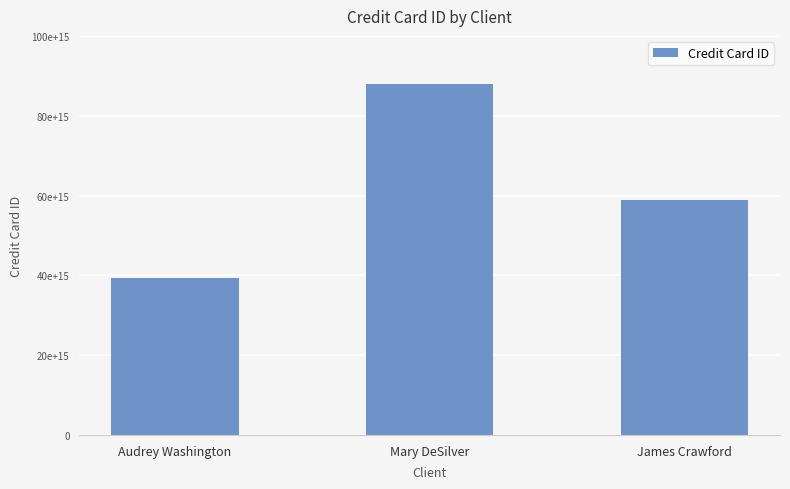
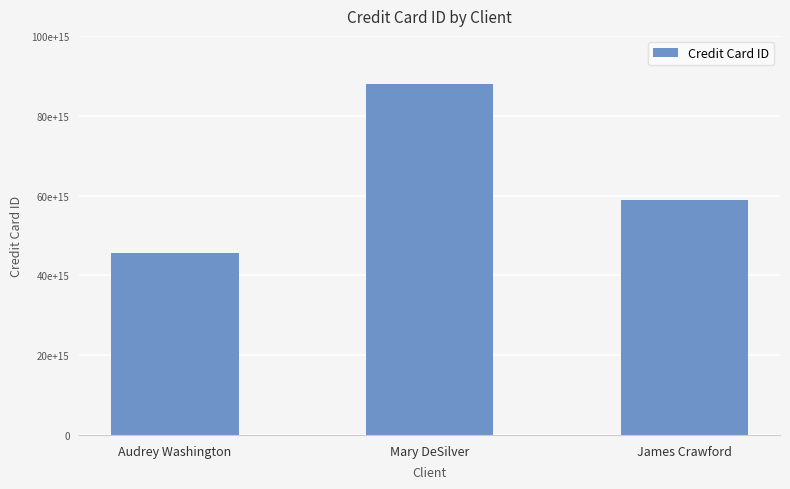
  {
-   "Audrey Washington": 39000000000000000,
+   "Audrey Washington": 46000000000000000,
    "Mary DeSilver": 88000000000000000,
    "James Crawford": 59000000000000000
  }
